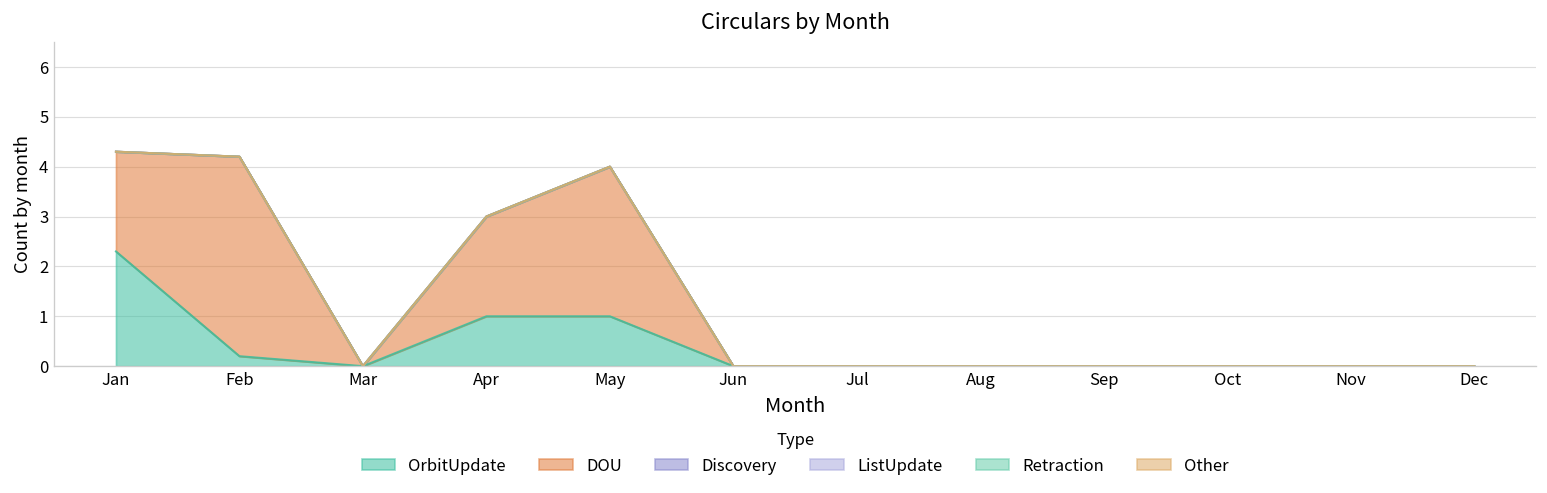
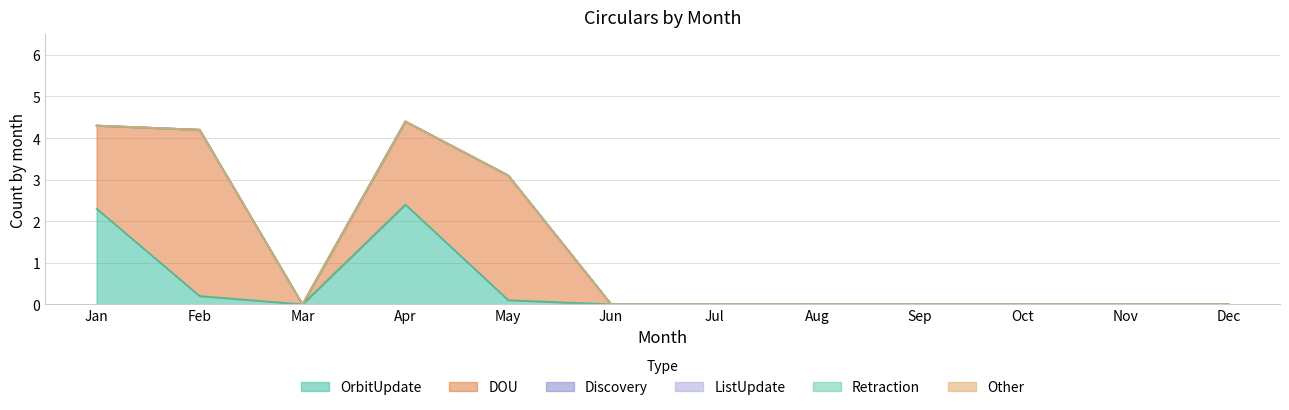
  {
    "OrbitUpdate": {
      "Jan": 2.3,
      "Feb": 0.2,
-     "Apr": 1.0,
-     "May": 1.0
+     "Apr": 2.4,
+     "May": 0.1
    }
  }
